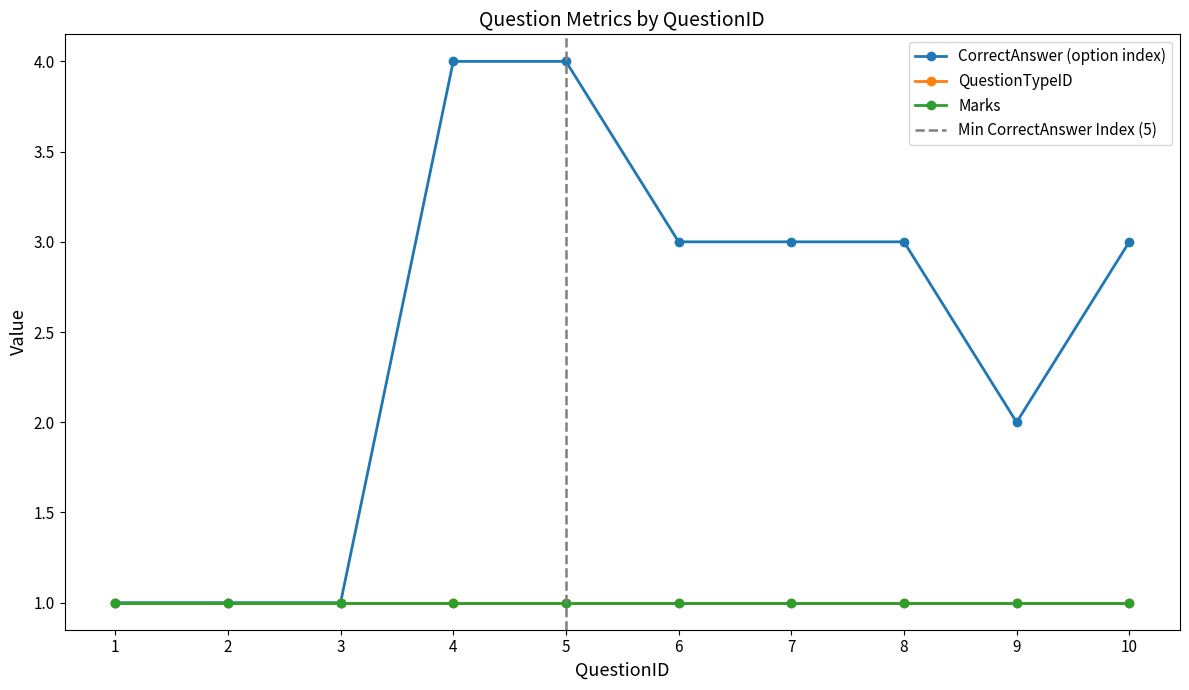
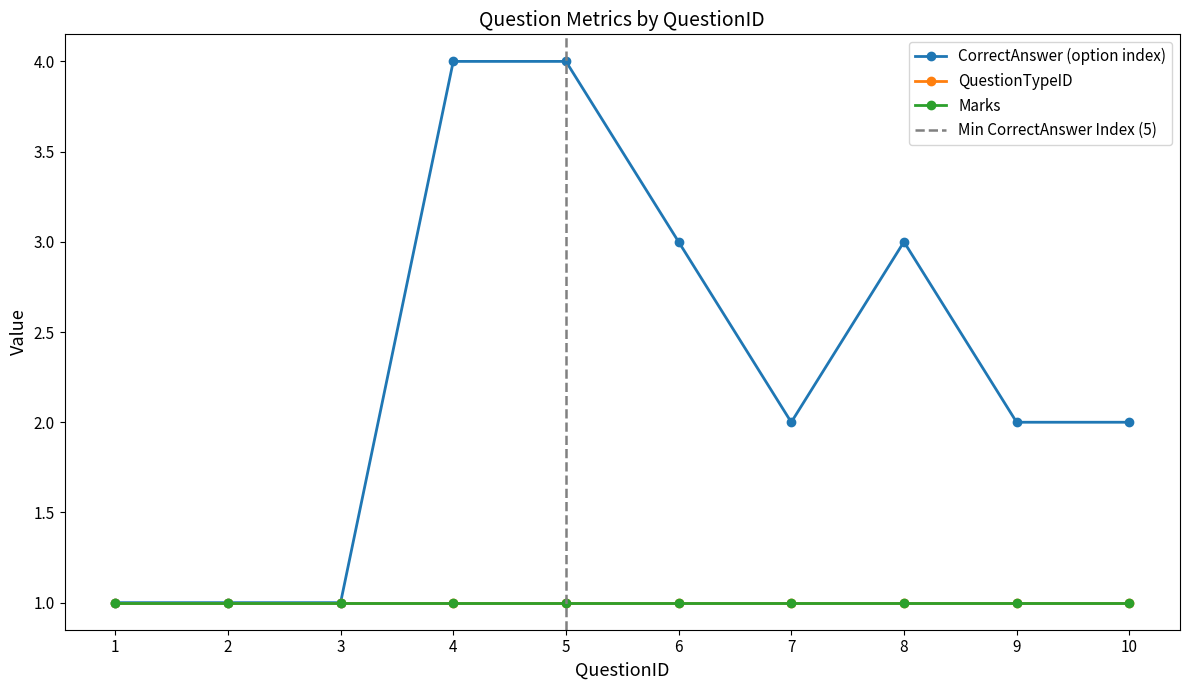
  {
    "CorrectAnswer (option index)": {
      "4": 4,
      "5": 4,
      "6": 3,
-     "7": 3,
+     "7": 2,
      "8": 3,
      "9": 2,
-     "10": 3
+     "10": 2
    },
    "Marks": {
      "4": 1,
      "5": 1,
      "6": 1,
      "7": 1,
      "8": 1,
      "9": 1,
      "10": 1
    }
  }
